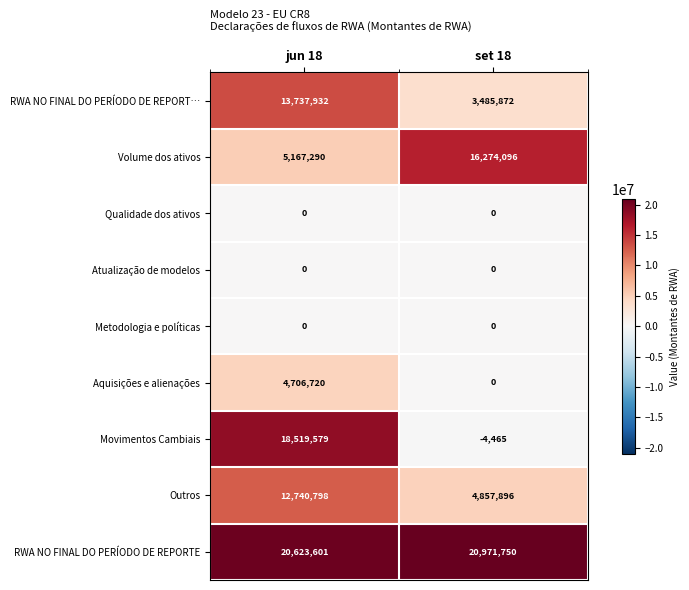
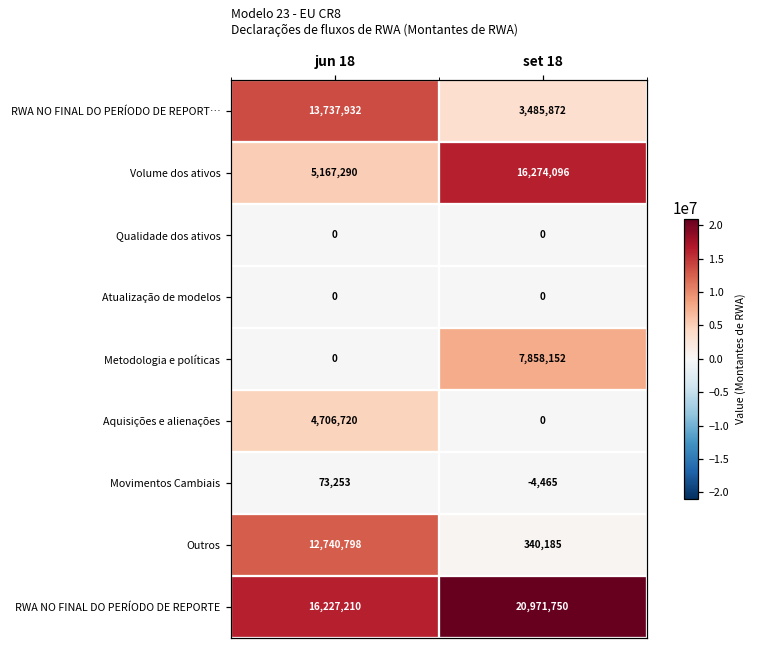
  {
    "RWA NO FINAL DO PERÍODO DE REPORT…": {
      "jun 18": "13,737,932",
      "set 18": "3,485,872"
    },
    "Volume dos ativos": {
      "jun 18": "5,167,290",
      "set 18": "16,274,096"
    },
    "Qualidade dos ativos": {
      "jun 18": "0",
      "set 18": "0"
    },
    "Atualização de modelos": {
      "jun 18": "0",
      "set 18": "0"
    },
    "Metodologia e políticas": {
      "jun 18": "0",
-     "set 18": "0"
+     "set 18": "7,858,152"
    },
    "Aquisições e alienações": {
      "jun 18": "4,706,720",
      "set 18": "0"
    },
    "Movimentos Cambiais": {
-     "jun 18": "18,519,579",
+     "jun 18": "73,253",
      "set 18": "-4,465"
    },
    "Outros": {
      "jun 18": "12,740,798",
-     "set 18": "4,857,896"
+     "set 18": "340,185"
    },
    "RWA NO FINAL DO PERÍODO DE REPORTE": {
-     "jun 18": "20,623,601",
+     "jun 18": "16,227,210",
      "set 18": "20,971,750"
    }
  }
